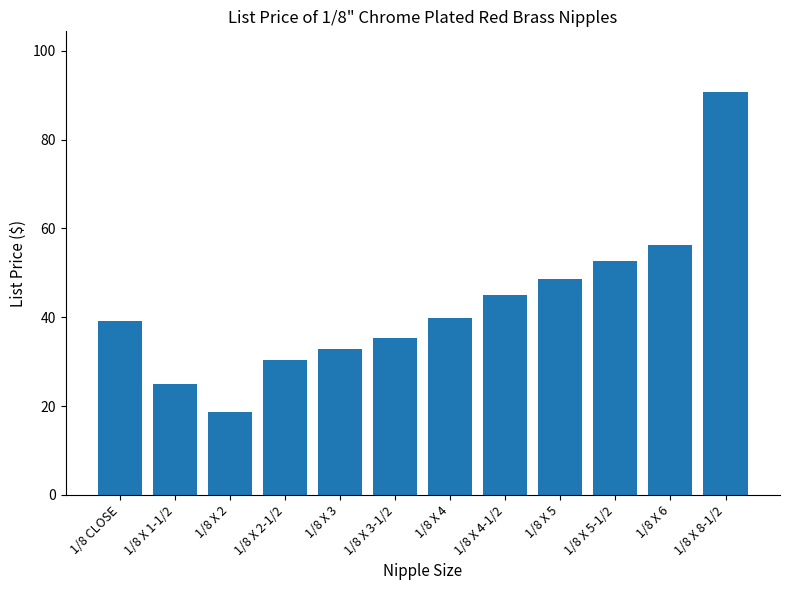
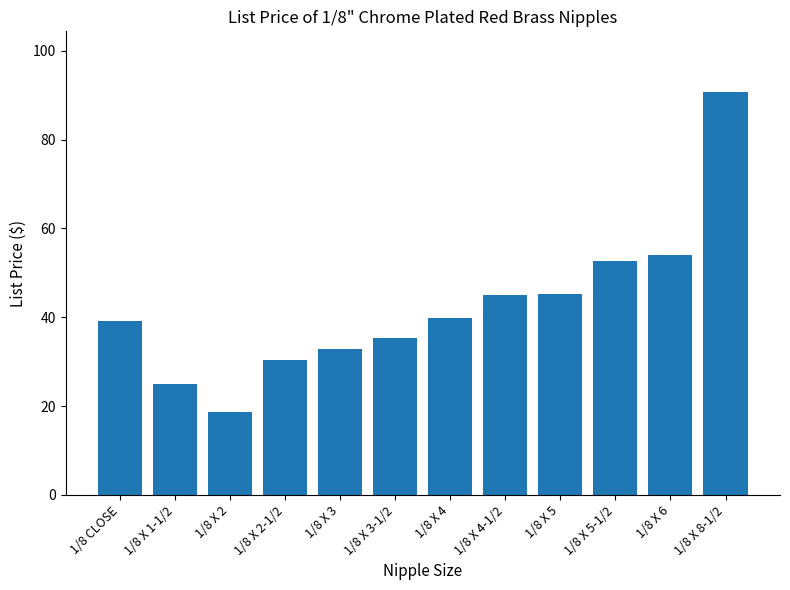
  {
    "1/8 CLOSE": 39,
    "1/8 X 1-1/2": 25,
    "1/8 X 2": 19,
    "1/8 X 2-1/2": 30,
    "1/8 X 3": 33,
    "1/8 X 3-1/2": 35,
    "1/8 X 4": 40,
    "1/8 X 4-1/2": 45,
-   "1/8 X 5": 49,
+   "1/8 X 5": 45,
    "1/8 X 5-1/2": 53,
-   "1/8 X 6": 56,
+   "1/8 X 6": 54,
    "1/8 X 8-1/2": 91
  }
